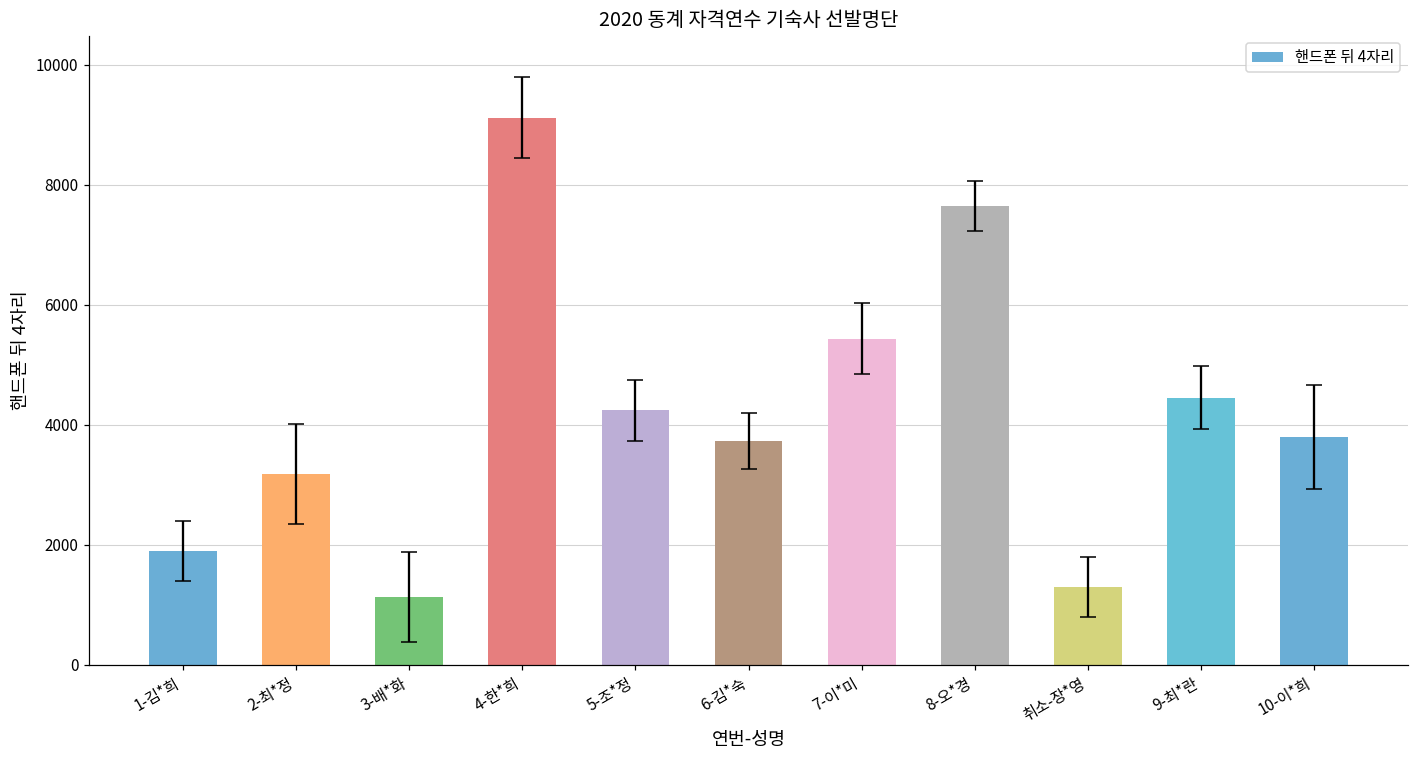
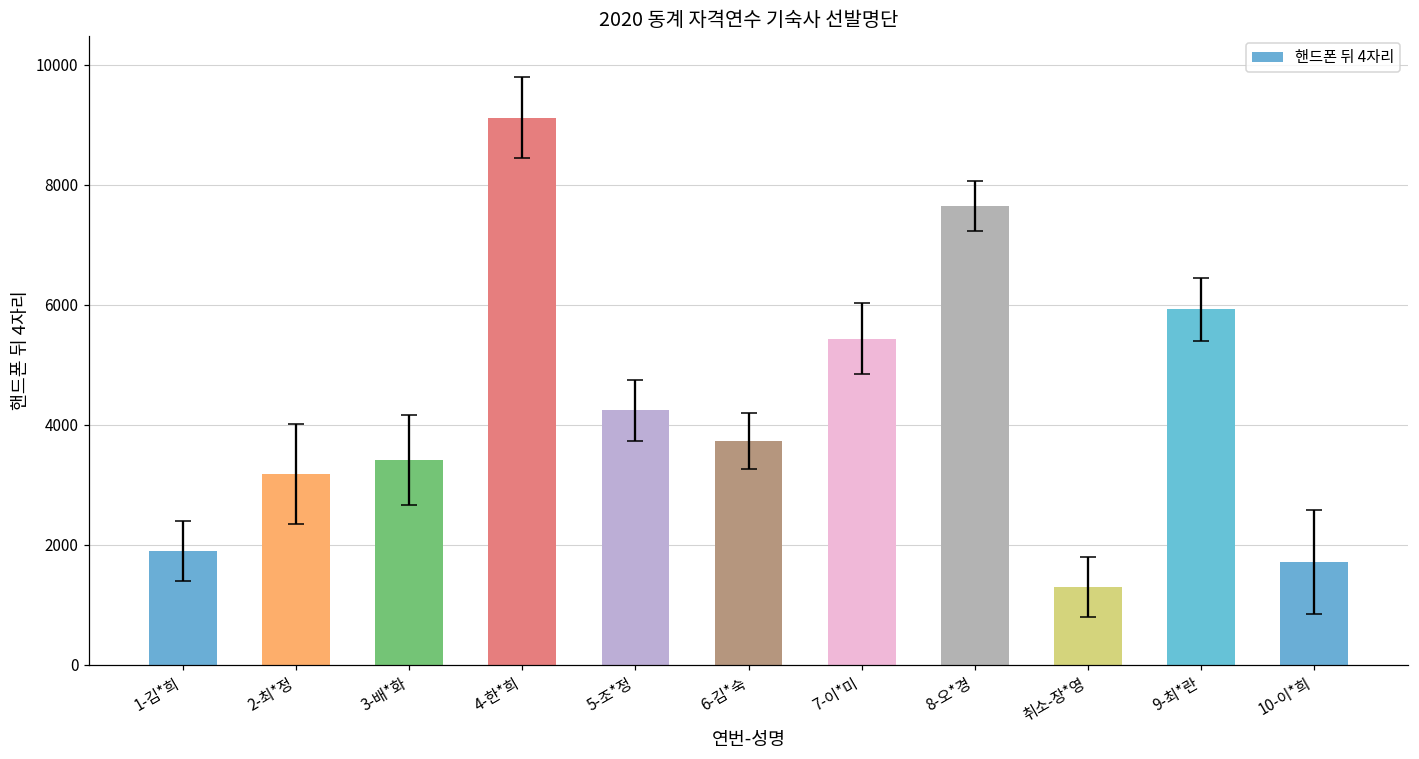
  {
    "핸드폰 뒤 4자리": {
      "1-김*희": 1900,
      "2-최*정": 3200,
-     "3-배*화": 1100,
+     "3-배*화": 3400,
      "4-한*희": 9100,
      "5-조*정": 4200,
      "6-김*숙": 3700,
      "7-이*미": 5400,
      "8-오*경": 7700,
      "취소-장*영": 1300,
-     "9-최*란": 4500,
-     "10-이*희": 3800
+     "9-최*란": 5900,
+     "10-이*희": 1700
    }
  }
